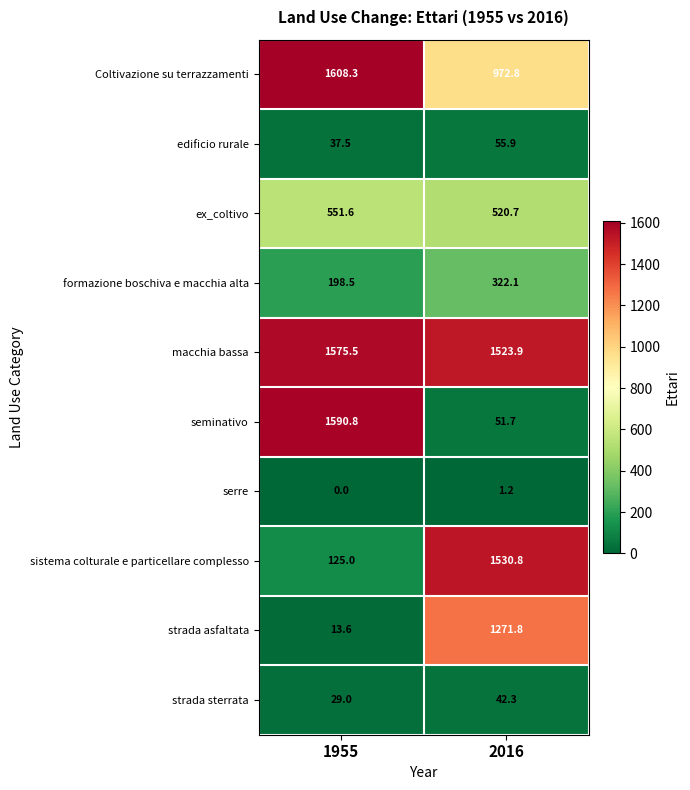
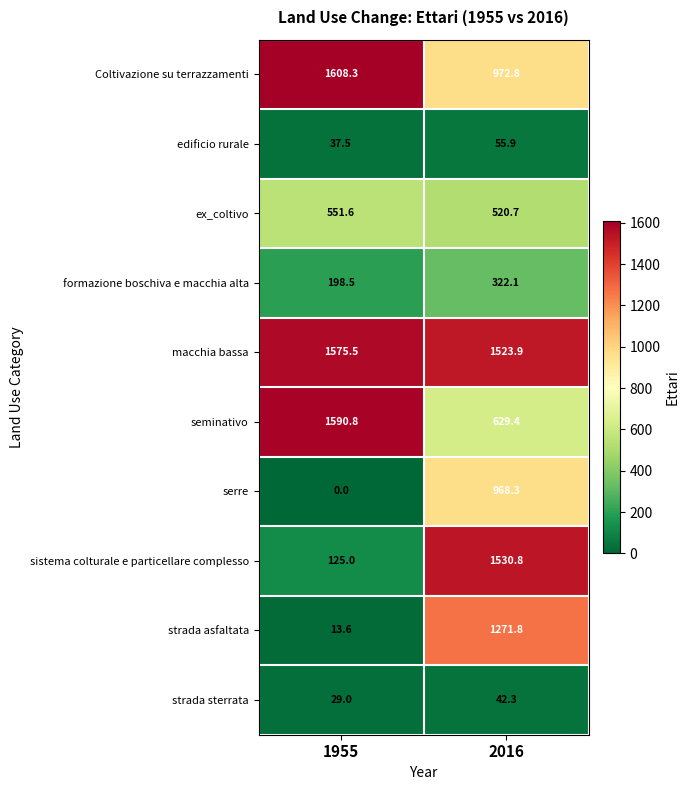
  {
    "Coltivazione su terrazzamenti": {
      "1955": 1608.3,
      "2016": 972.8
    },
    "edificio rurale": {
      "1955": 37.5,
      "2016": 55.9
    },
    "ex_coltivo": {
      "1955": 551.6,
      "2016": 520.7
    },
    "formazione boschiva e macchia alta": {
      "1955": 198.5,
      "2016": 322.1
    },
    "macchia bassa": {
      "1955": 1575.5,
      "2016": 1523.9
    },
    "seminativo": {
      "1955": 1590.8,
-     "2016": 51.7
+     "2016": 629.4
    },
    "serre": {
      "1955": 0.0,
-     "2016": 1.2
+     "2016": 968.3
    },
    "sistema colturale e particellare complesso": {
      "1955": 125.0,
      "2016": 1530.8
    },
    "strada asfaltata": {
      "1955": 13.6,
      "2016": 1271.8
    },
    "strada sterrata": {
      "1955": 29.0,
      "2016": 42.3
    }
  }
